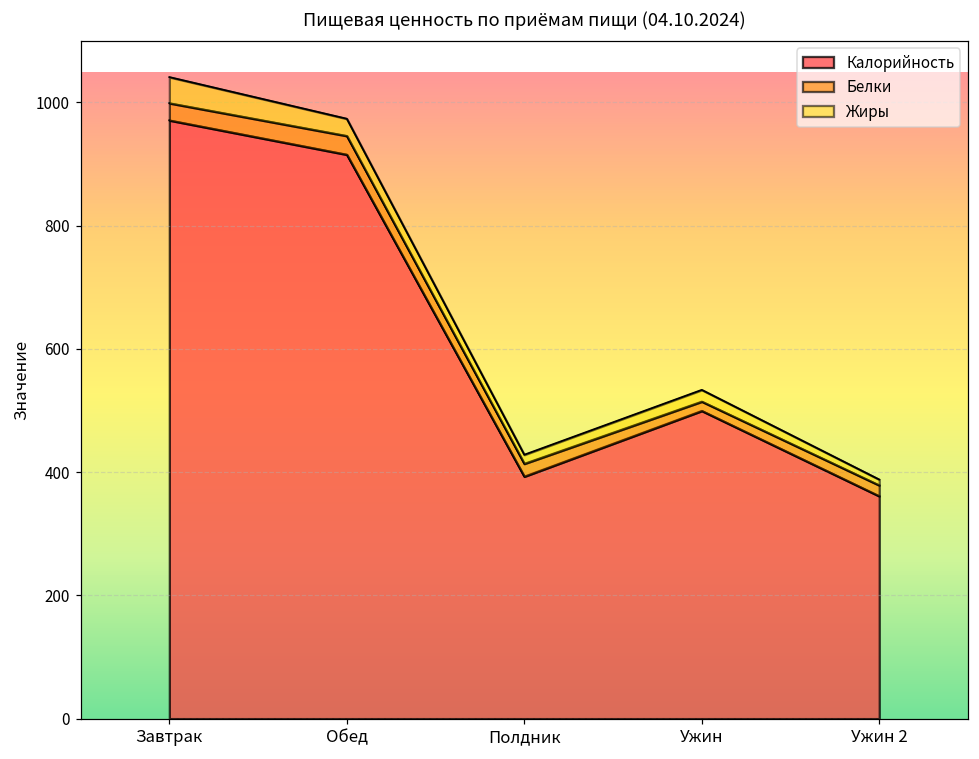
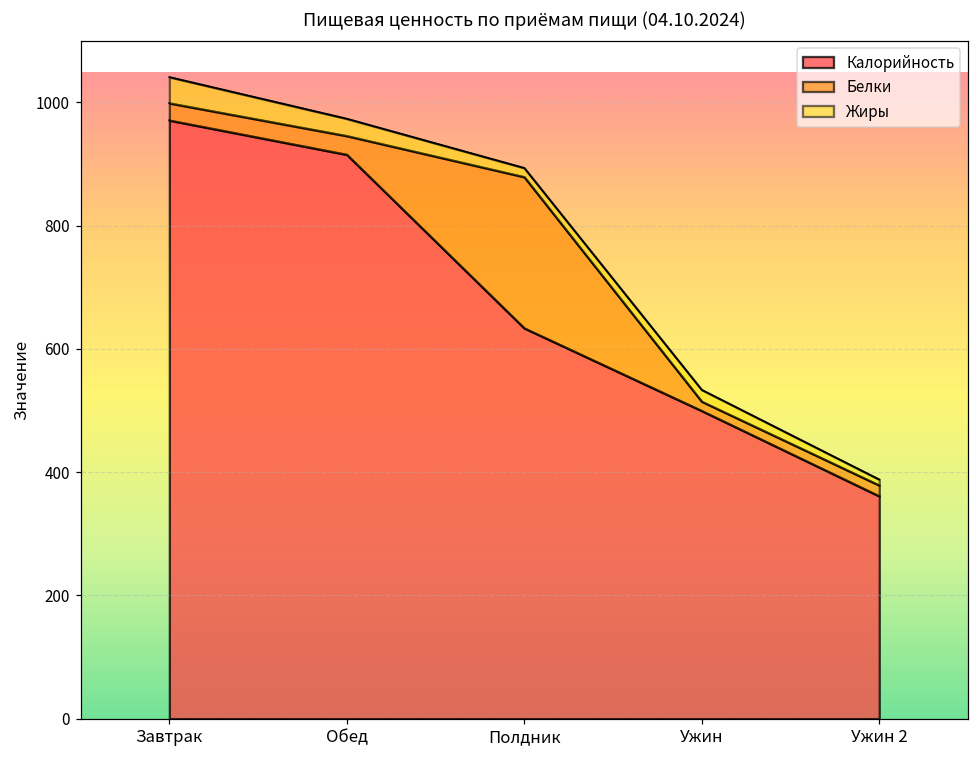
  {
    "Калорийность": {
      "Завтрак": 970,
      "Обед": 920,
-     "Полдник": 390,
+     "Полдник": 630,
      "Ужин": 500,
      "Ужин 2": 360
    },
    "Белки": {
      "Завтрак": 30,
      "Обед": 30,
-     "Полдник": 20,
+     "Полдник": 250,
      "Ужин": 20,
      "Ужин 2": 20
    },
    "Жиры": {
      "Завтрак": 40,
      "Обед": 30,
      "Полдник": 10,
      "Ужин": 20,
      "Ужин 2": 10
    }
  }
